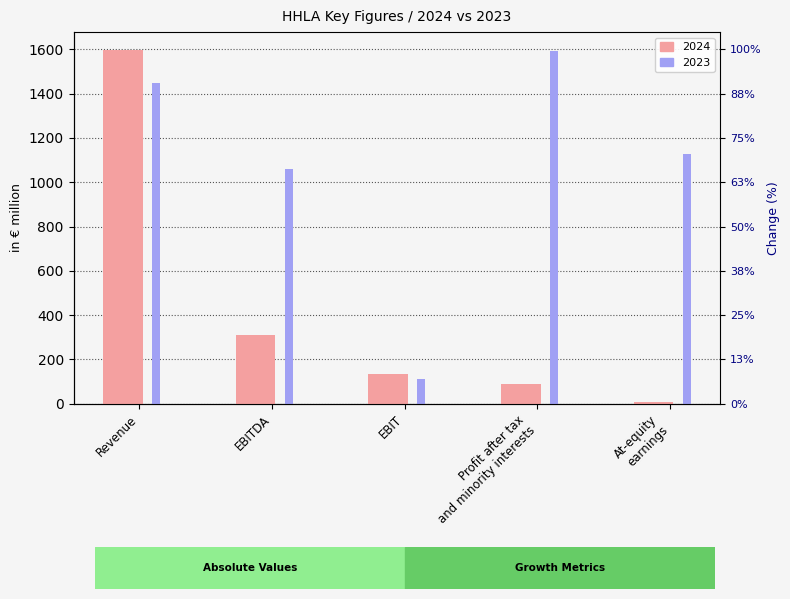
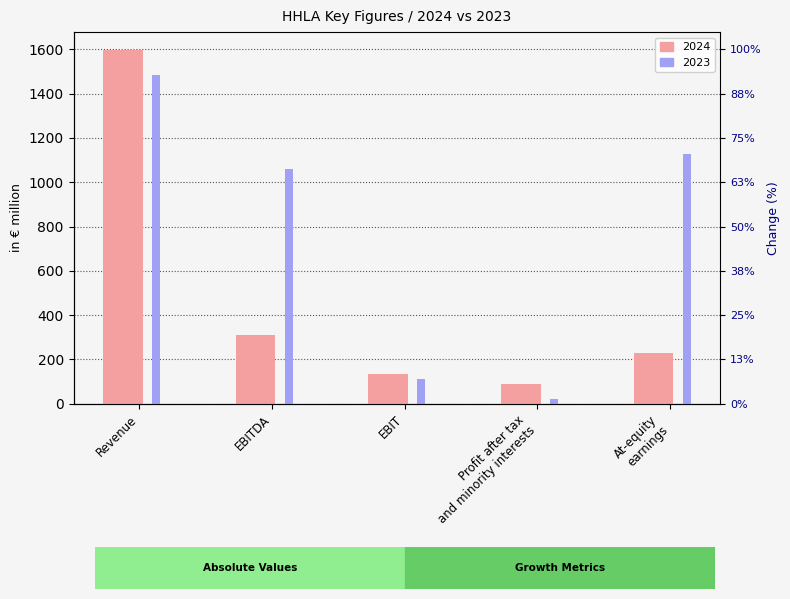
  {
    "2024": {
      "Revenue": 1600,
      "EBITDA": 310,
      "EBIT": 130,
      "Profit after tax and minority interests": 90,
-     "At-equity earnings": 10
+     "At-equity earnings": 230
    },
    "2023": {
-     "Revenue": 1450,
+     "Revenue": 1480,
      "EBITDA": 1060,
      "EBIT": 110,
-     "Profit after tax and minority interests": 1590,
+     "Profit after tax and minority interests": 20,
      "At-equity earnings": 1130
    }
  }
